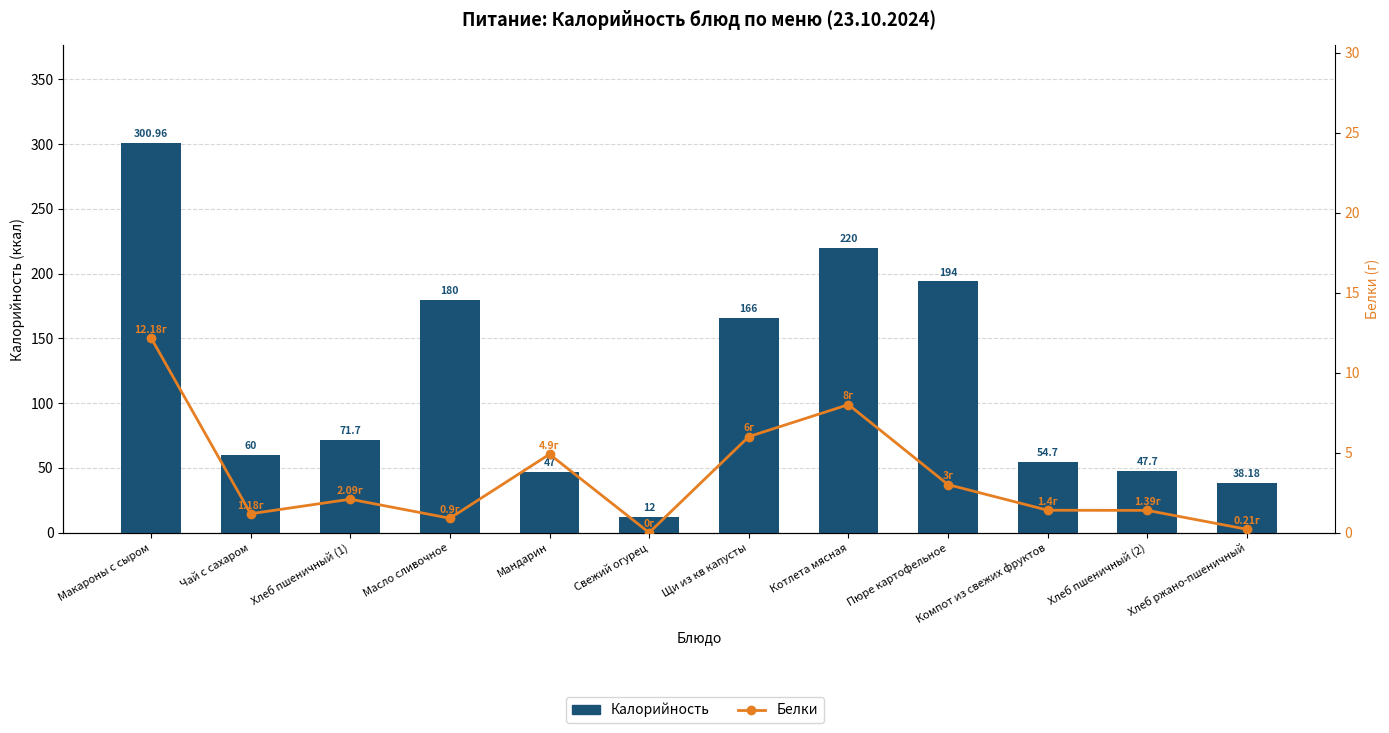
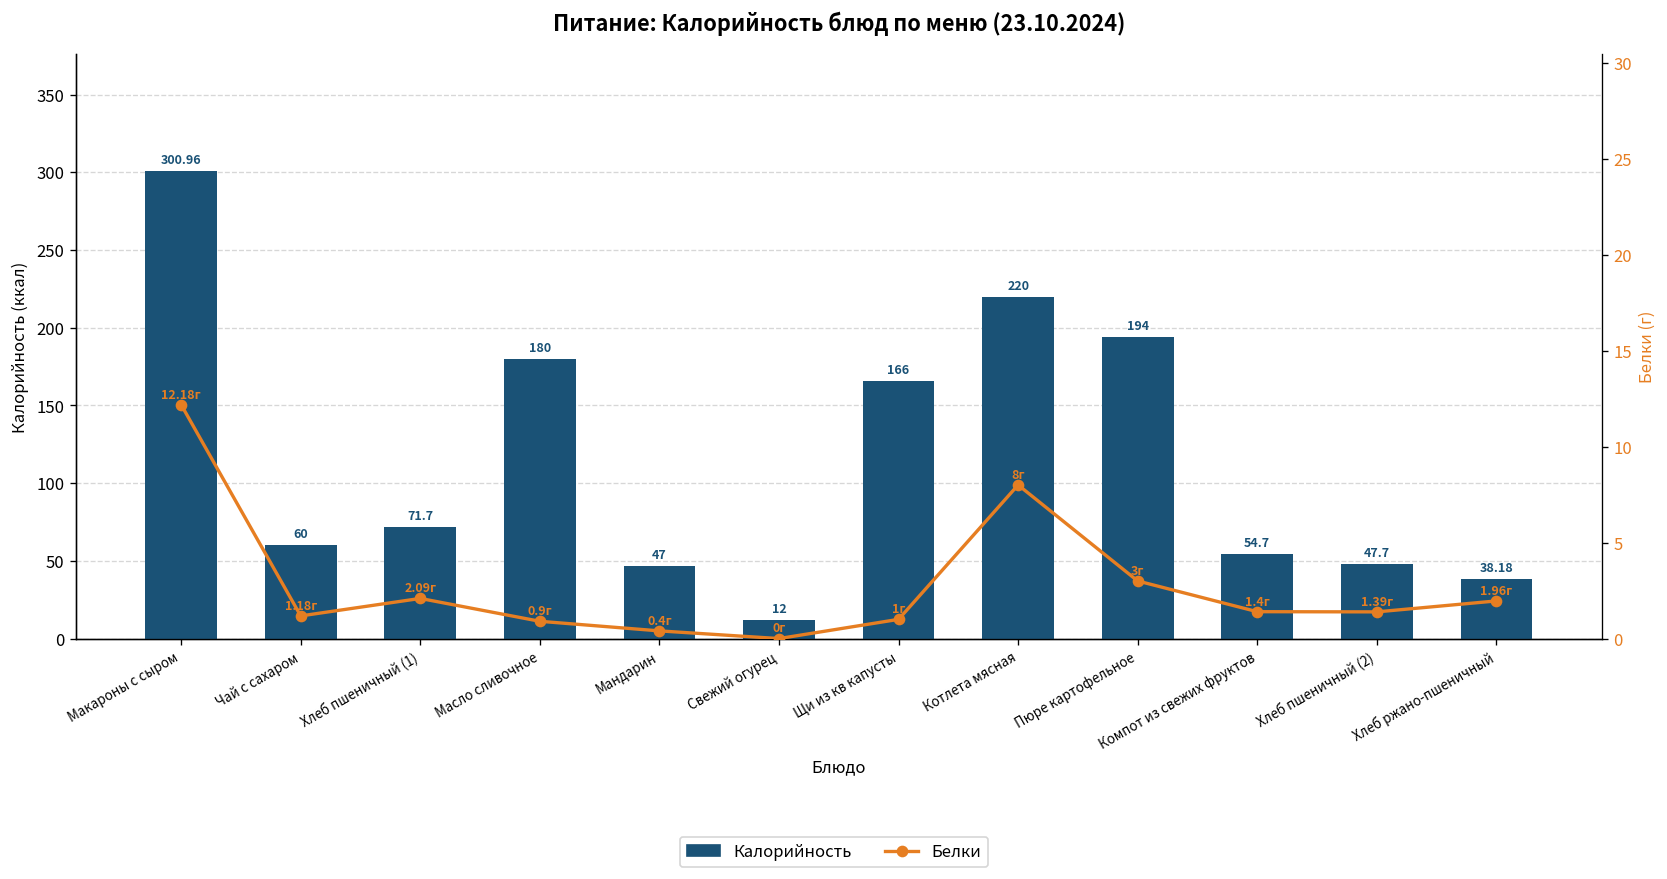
  {
    "Калорийность": {
      "Макароны с сыром": "300.96",
      "Чай с сахаром": "60",
      "Хлеб пшеничный (1)": "71.7",
      "Масло сливочное": "180",
      "Мандарин": "47",
      "Свежий огурец": "12",
      "Щи из кв капусты": "166",
      "Котлета мясная": "220",
      "Пюре картофельное": "194",
      "Компот из свежих фруктов": "54.7",
      "Хлеб пшеничный (2)": "47.7",
      "Хлеб ржано-пшеничный": "38.18"
    },
    "Белки": {
      "Макароны с сыром": "12.18г",
      "Чай с сахаром": "1.18г",
      "Хлеб пшеничный (1)": "2.09г",
      "Масло сливочное": "0.9г",
-     "Мандарин": "4.9г",
+     "Мандарин": "0.4г",
      "Свежий огурец": "0г",
-     "Щи из кв капусты": "6г",
+     "Щи из кв капусты": "1г",
      "Котлета мясная": "8г",
      "Пюре картофельное": "3г",
      "Компот из свежих фруктов": "1.4г",
      "Хлеб пшеничный (2)": "1.39г",
-     "Хлеб ржано-пшеничный": "0.21г"
+     "Хлеб ржано-пшеничный": "1.96г"
    }
  }
